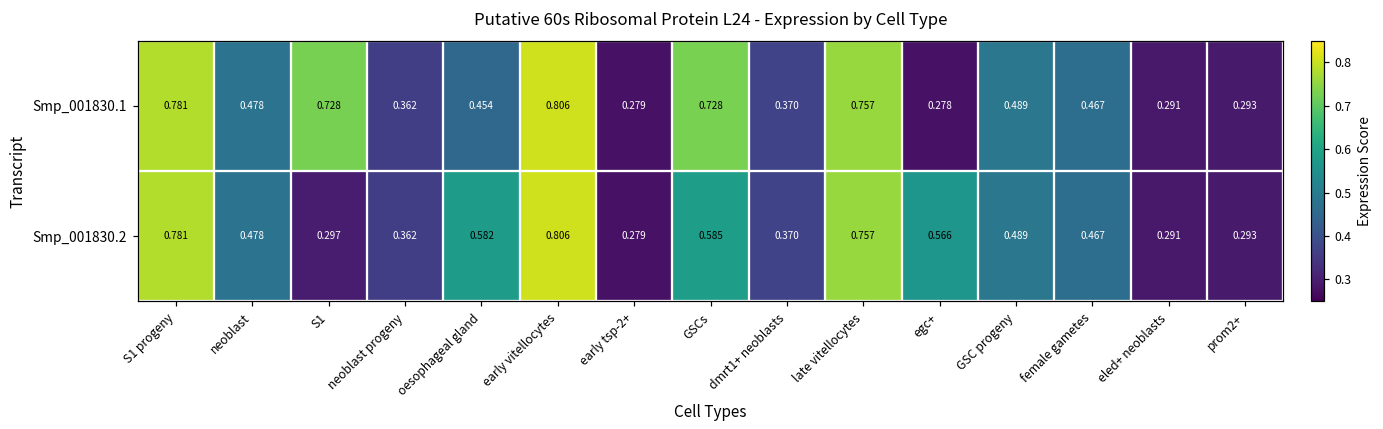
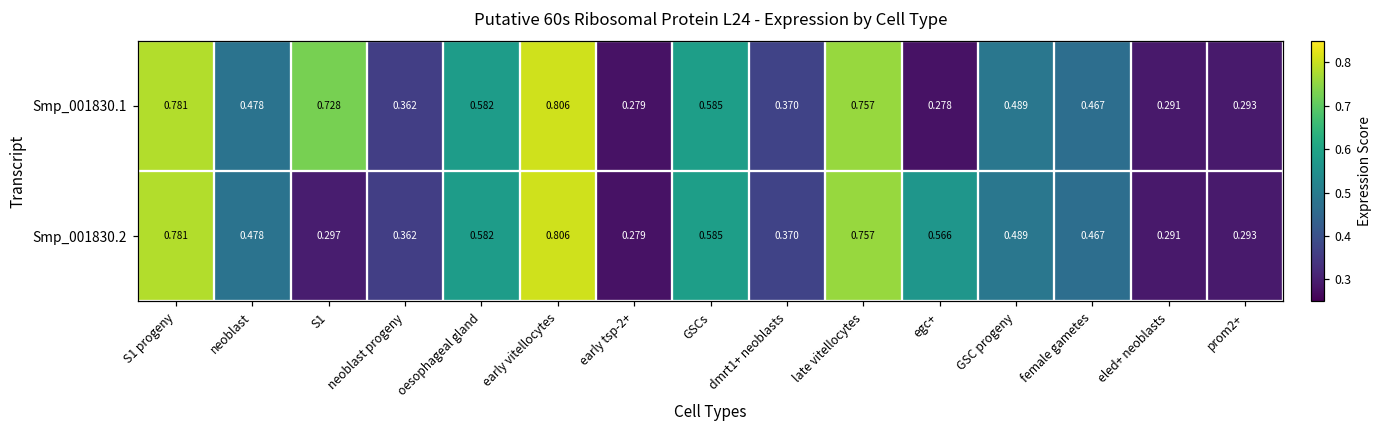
  {
    "Smp_001830.1": {
      "S1 progeny": 0.781,
      "neoblast": 0.478,
      "S1": 0.728,
      "neoblast progeny": 0.362,
-     "oesophageal gland": 0.454,
+     "oesophageal gland": 0.582,
      "early vitellocytes": 0.806,
      "early tsp-2+": 0.279,
-     "GSCs": 0.728,
+     "GSCs": 0.585,
      "dmrt1+ neoblasts": 0.370,
      "late vitellocytes": 0.757,
      "egc+": 0.278,
      "GSC progeny": 0.489,
      "female gametes": 0.467,
      "eled+ neoblasts": 0.291,
      "prom2+": 0.293
    },
    "Smp_001830.2": {
      "S1 progeny": 0.781,
      "neoblast": 0.478,
      "S1": 0.297,
      "neoblast progeny": 0.362,
      "oesophageal gland": 0.582,
      "early vitellocytes": 0.806,
      "early tsp-2+": 0.279,
      "GSCs": 0.585,
      "dmrt1+ neoblasts": 0.370,
      "late vitellocytes": 0.757,
      "egc+": 0.566,
      "GSC progeny": 0.489,
      "female gametes": 0.467,
      "eled+ neoblasts": 0.291,
      "prom2+": 0.293
    }
  }
